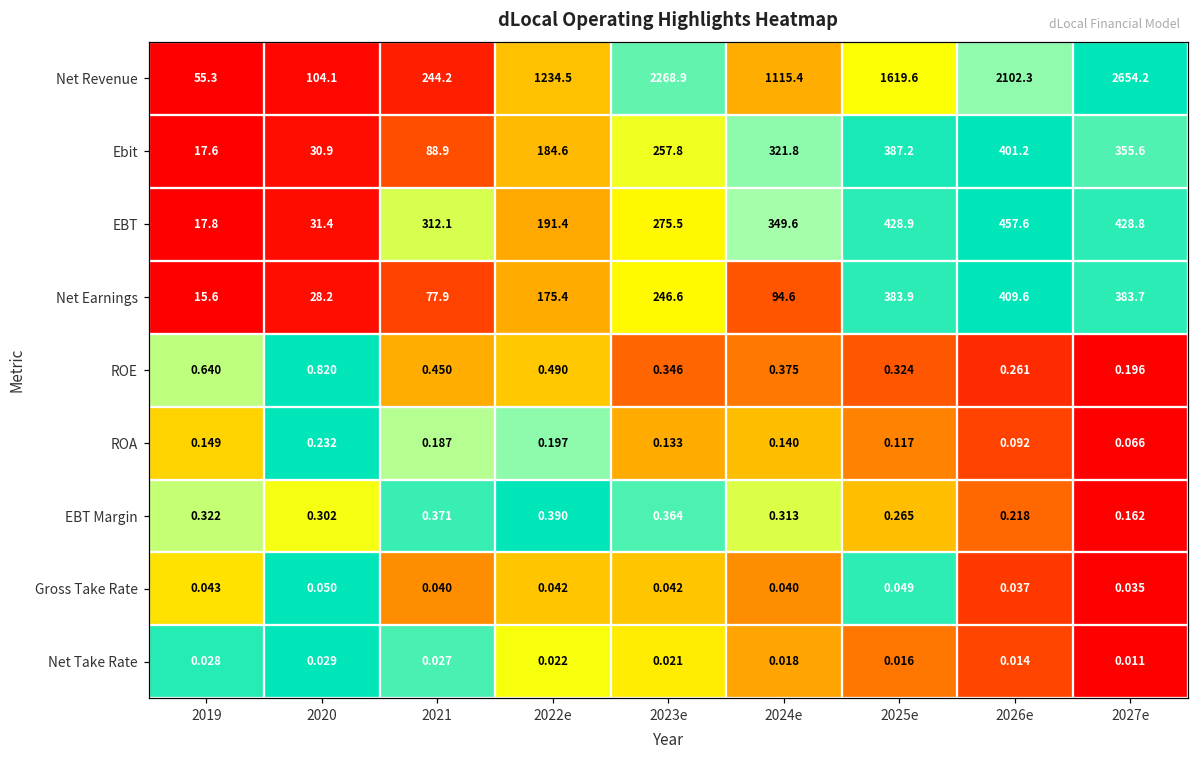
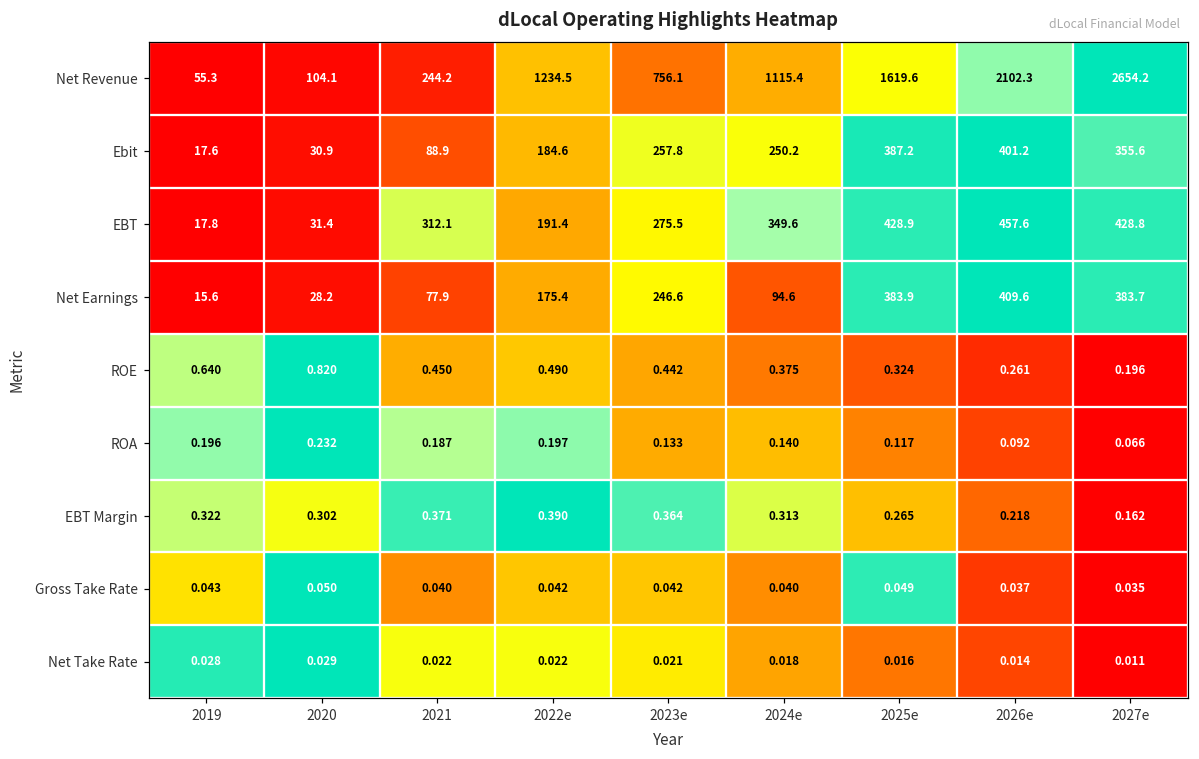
  {
    "Net Revenue": {
      "2019": 55.3,
      "2020": 104.1,
      "2021": 244.2,
      "2022e": 1234.5,
-     "2023e": 2268.9,
+     "2023e": 756.1,
      "2024e": 1115.4,
      "2025e": 1619.6,
      "2026e": 2102.3,
      "2027e": 2654.2
    },
    "Ebit": {
      "2019": 17.6,
      "2020": 30.9,
      "2021": 88.9,
      "2022e": 184.6,
      "2023e": 257.8,
-     "2024e": 321.8,
+     "2024e": 250.2,
      "2025e": 387.2,
      "2026e": 401.2,
      "2027e": 355.6
    },
    "EBT": {
      "2019": 17.8,
      "2020": 31.4,
      "2021": 312.1,
      "2022e": 191.4,
      "2023e": 275.5,
      "2024e": 349.6,
      "2025e": 428.9,
      "2026e": 457.6,
      "2027e": 428.8
    },
    "Net Earnings": {
      "2019": 15.6,
      "2020": 28.2,
      "2021": 77.9,
      "2022e": 175.4,
      "2023e": 246.6,
      "2024e": 94.6,
      "2025e": 383.9,
      "2026e": 409.6,
      "2027e": 383.7
    },
    "ROE": {
      "2019": 0.640,
      "2020": 0.820,
      "2021": 0.450,
      "2022e": 0.490,
-     "2023e": 0.346,
+     "2023e": 0.442,
      "2024e": 0.375,
      "2025e": 0.324,
      "2026e": 0.261,
      "2027e": 0.196
    },
    "ROA": {
-     "2019": 0.149,
+     "2019": 0.196,
      "2020": 0.232,
      "2021": 0.187,
      "2022e": 0.197,
      "2023e": 0.133,
      "2024e": 0.140,
      "2025e": 0.117,
      "2026e": 0.092,
      "2027e": 0.066
    },
    "EBT Margin": {
      "2019": 0.322,
      "2020": 0.302,
      "2021": 0.371,
      "2022e": 0.390,
      "2023e": 0.364,
      "2024e": 0.313,
      "2025e": 0.265,
      "2026e": 0.218,
      "2027e": 0.162
    },
    "Gross Take Rate": {
      "2019": 0.043,
      "2020": 0.050,
      "2021": 0.040,
      "2022e": 0.042,
      "2023e": 0.042,
      "2024e": 0.040,
      "2025e": 0.049,
      "2026e": 0.037,
      "2027e": 0.035
    },
    "Net Take Rate": {
      "2019": 0.028,
      "2020": 0.029,
-     "2021": 0.027,
+     "2021": 0.022,
      "2022e": 0.022,
      "2023e": 0.021,
      "2024e": 0.018,
      "2025e": 0.016,
      "2026e": 0.014,
      "2027e": 0.011
    }
  }
